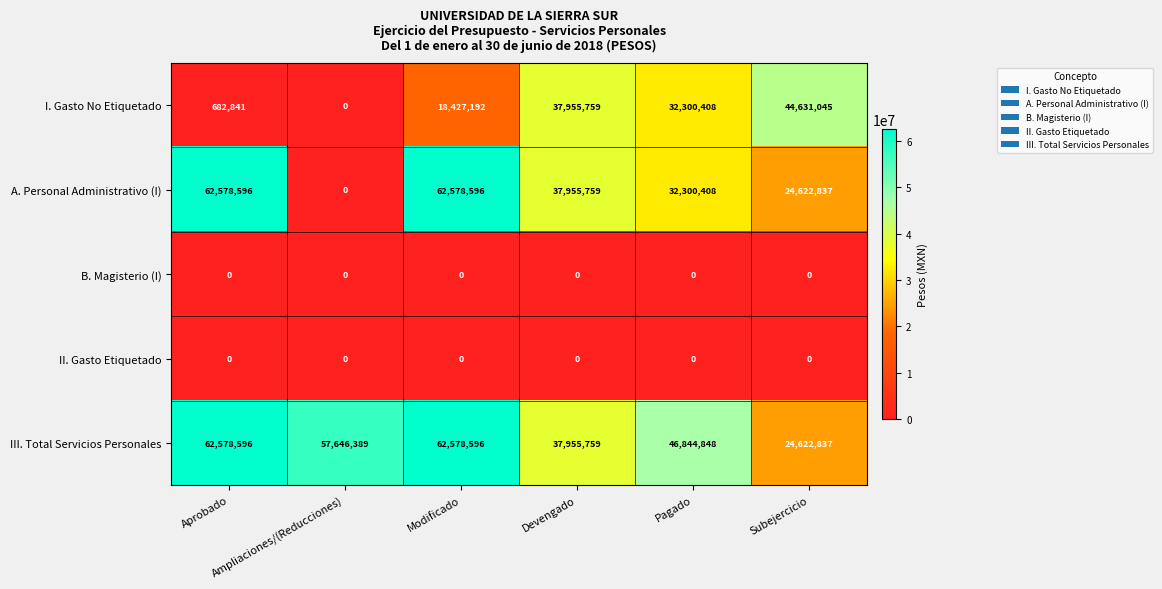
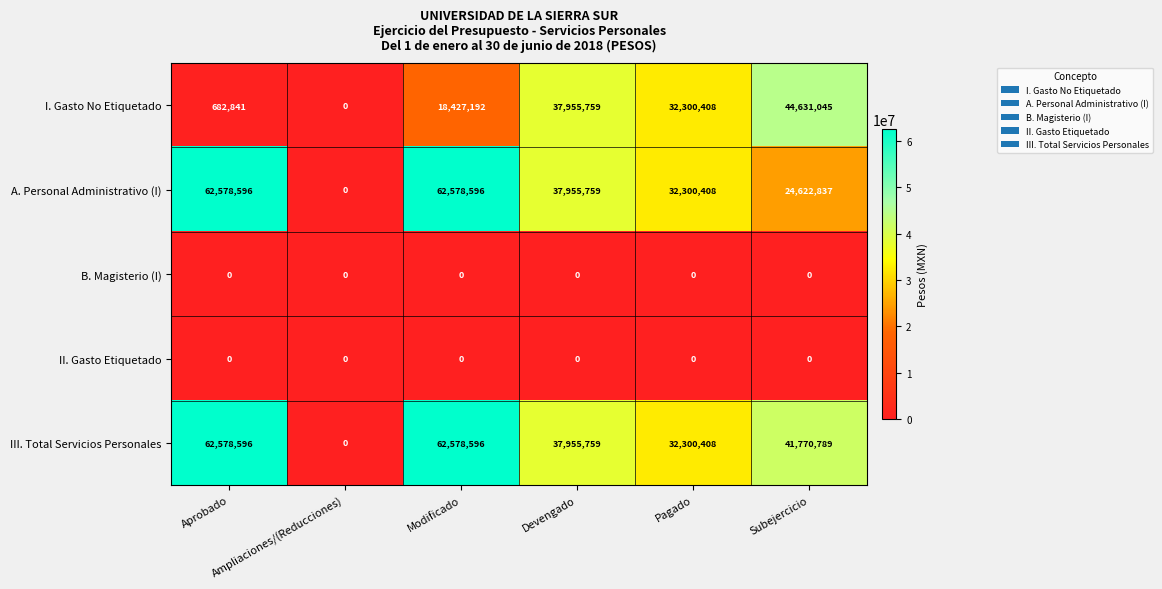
  {
    "I. Gasto No Etiquetado": {
      "Aprobado": "682,841",
      "Ampliaciones/(Reducciones)": "0",
      "Modificado": "18,427,192",
      "Devengado": "37,955,759",
      "Pagado": "32,300,408",
      "Subejercicio": "44,631,045"
    },
    "A. Personal Administrativo (I)": {
      "Aprobado": "62,578,596",
      "Ampliaciones/(Reducciones)": "0",
      "Modificado": "62,578,596",
      "Devengado": "37,955,759",
      "Pagado": "32,300,408",
      "Subejercicio": "24,622,837"
    },
    "B. Magisterio (I)": {
      "Aprobado": "0",
      "Ampliaciones/(Reducciones)": "0",
      "Modificado": "0",
      "Devengado": "0",
      "Pagado": "0",
      "Subejercicio": "0"
    },
    "II. Gasto Etiquetado": {
      "Aprobado": "0",
      "Ampliaciones/(Reducciones)": "0",
      "Modificado": "0",
      "Devengado": "0",
      "Pagado": "0",
      "Subejercicio": "0"
    },
    "III. Total Servicios Personales": {
      "Aprobado": "62,578,596",
-     "Ampliaciones/(Reducciones)": "57,646,389",
+     "Ampliaciones/(Reducciones)": "0",
      "Modificado": "62,578,596",
      "Devengado": "37,955,759",
-     "Pagado": "46,844,848",
-     "Subejercicio": "24,622,837"
+     "Pagado": "32,300,408",
+     "Subejercicio": "41,770,789"
    }
  }
